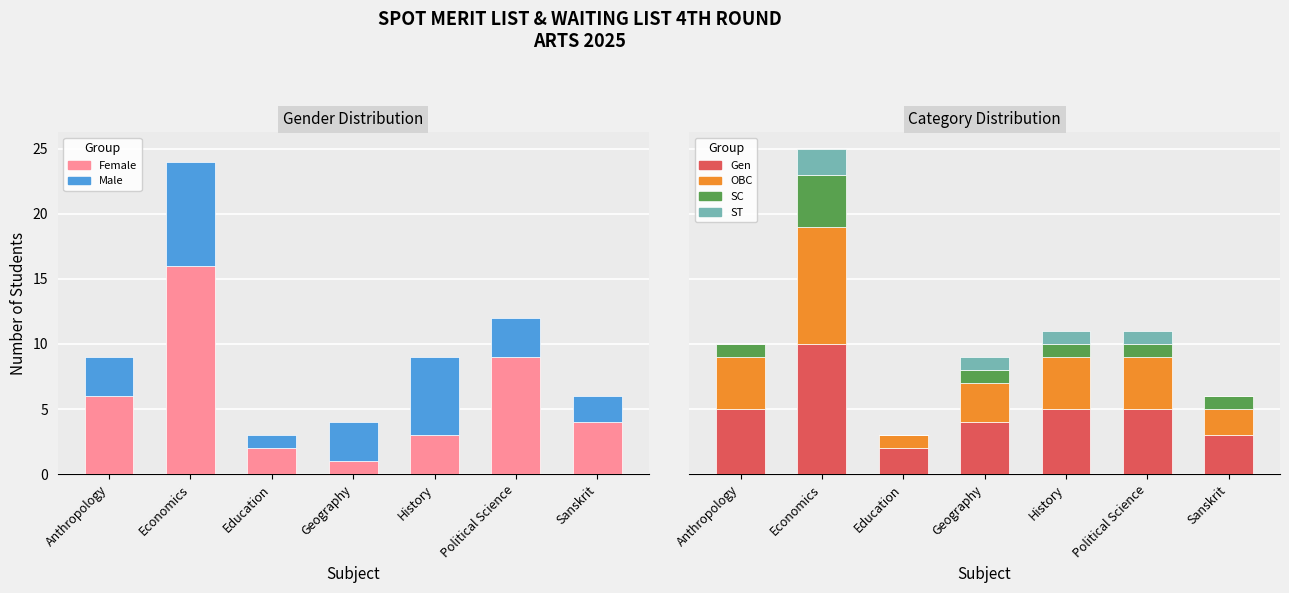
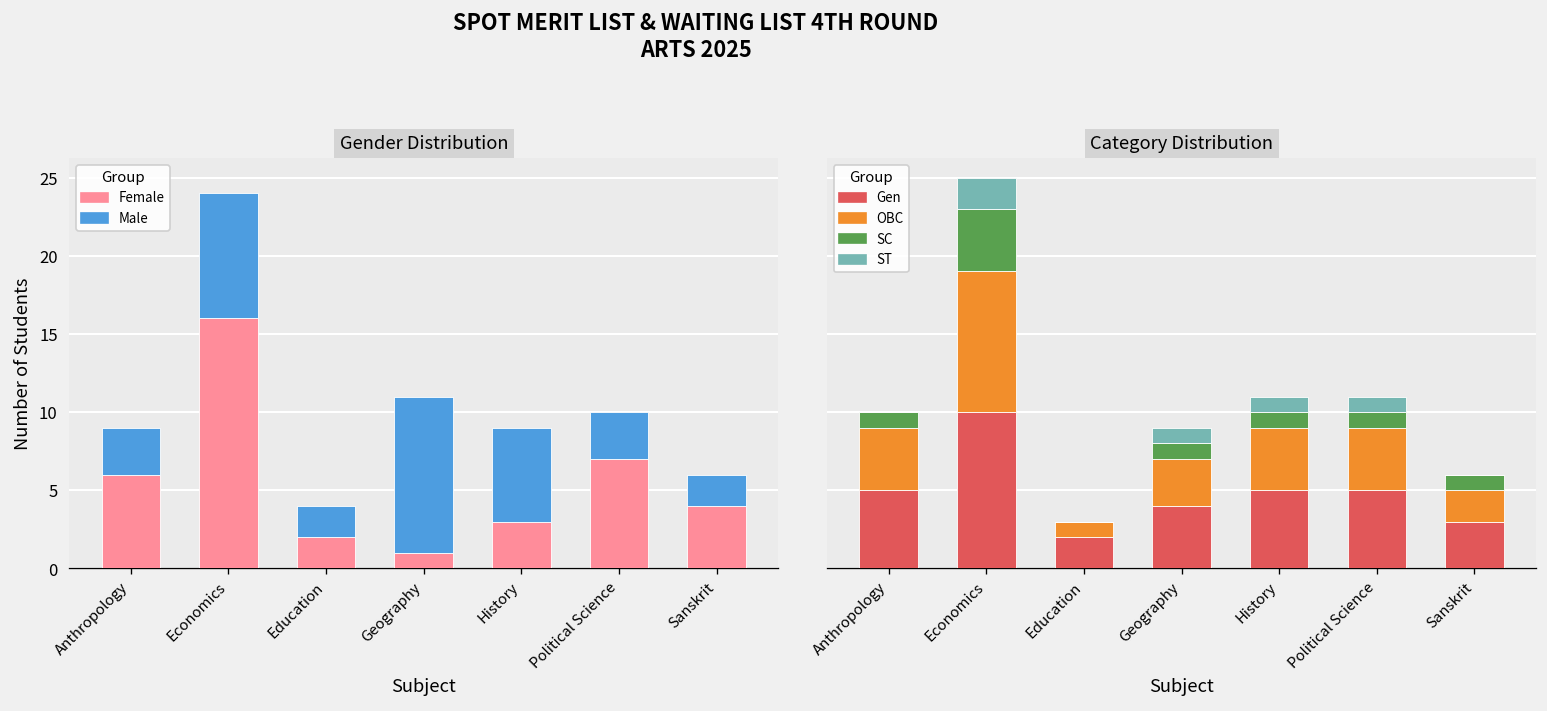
  {
    "Gender Distribution": {
      "Female": {
        "Anthropology": 6,
        "Economics": 16,
        "Education": 2,
        "Geography": 1,
        "History": 3,
-       "Political Science": 9,
+       "Political Science": 7,
        "Sanskrit": 4
      },
      "Male": {
        "Anthropology": 3,
        "Economics": 8,
-       "Education": 1,
-       "Geography": 3,
+       "Education": 2,
+       "Geography": 10,
        "History": 6,
        "Political Science": 3,
        "Sanskrit": 2
      }
    }
  }
